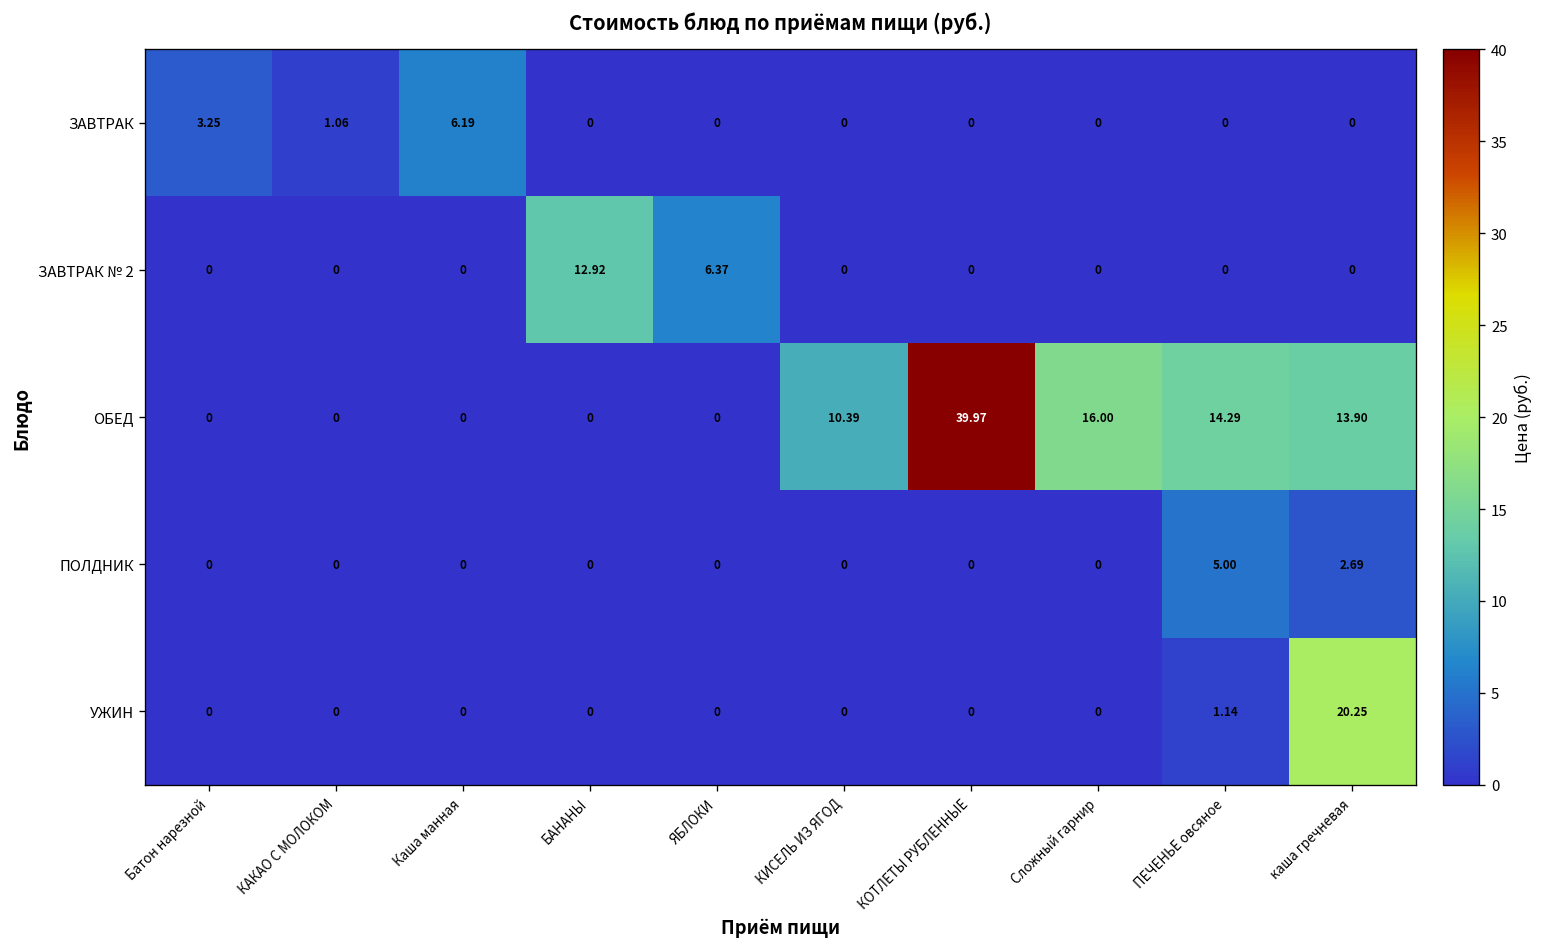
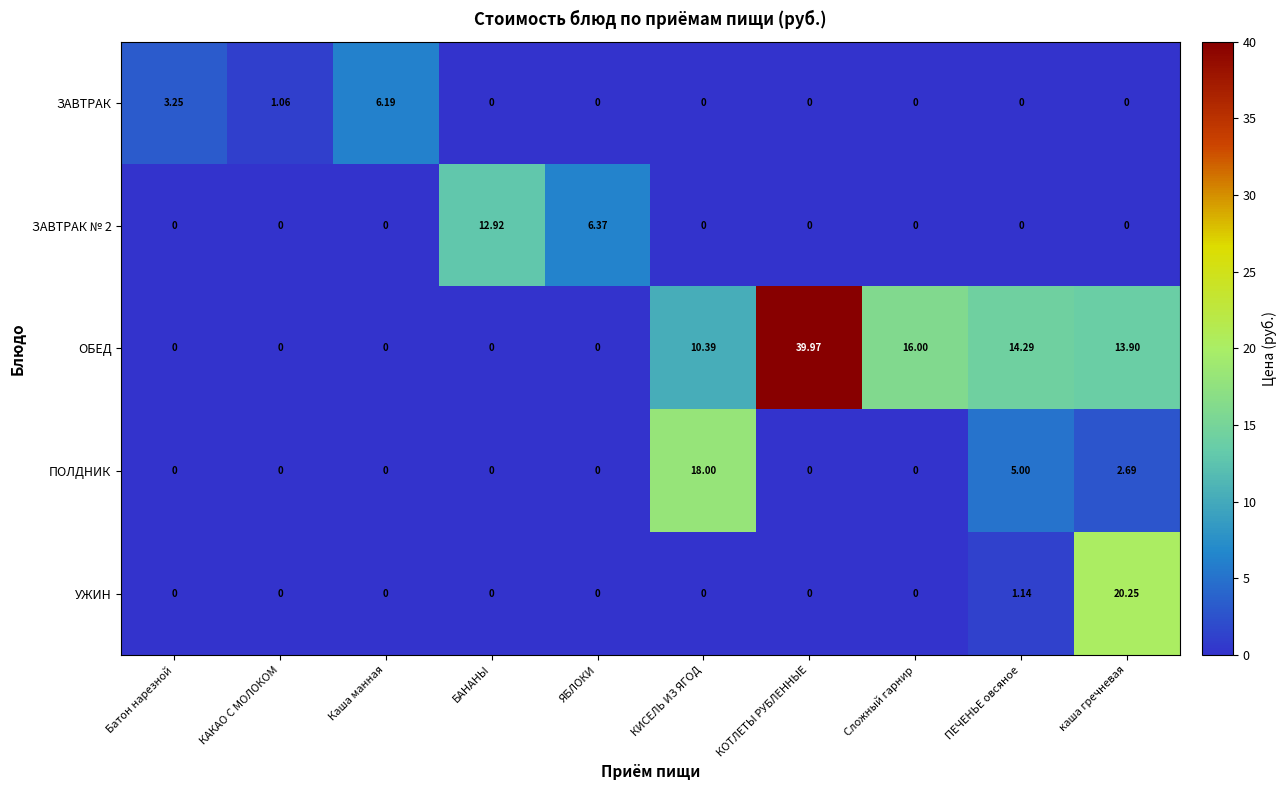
  {
    "ЗАВТРАК": {
      "Батон нарезной": 3.25,
      "КАКАО С МОЛОКОМ": 1.06,
      "Каша манная": 6.19,
      "БАНАНЫ": 0,
      "ЯБЛОКИ": 0,
      "КИСЕЛЬ ИЗ ЯГОД": 0,
      "КОТЛЕТЫ РУБЛЕННЫЕ": 0,
      "Сложный гарнир": 0,
      "ПЕЧЕНЬЕ овсяное": 0,
      "каша гречневая": 0
    },
    "ЗАВТРАК № 2": {
      "Батон нарезной": 0,
      "КАКАО С МОЛОКОМ": 0,
      "Каша манная": 0,
      "БАНАНЫ": 12.92,
      "ЯБЛОКИ": 6.37,
      "КИСЕЛЬ ИЗ ЯГОД": 0,
      "КОТЛЕТЫ РУБЛЕННЫЕ": 0,
      "Сложный гарнир": 0,
      "ПЕЧЕНЬЕ овсяное": 0,
      "каша гречневая": 0
    },
    "ОБЕД": {
      "Батон нарезной": 0,
      "КАКАО С МОЛОКОМ": 0,
      "Каша манная": 0,
      "БАНАНЫ": 0,
      "ЯБЛОКИ": 0,
      "КИСЕЛЬ ИЗ ЯГОД": 10.39,
      "КОТЛЕТЫ РУБЛЕННЫЕ": 39.97,
      "Сложный гарнир": 16.00,
      "ПЕЧЕНЬЕ овсяное": 14.29,
      "каша гречневая": 13.90
    },
    "ПОЛДНИК": {
      "Батон нарезной": 0,
      "КАКАО С МОЛОКОМ": 0,
      "Каша манная": 0,
      "БАНАНЫ": 0,
      "ЯБЛОКИ": 0,
-     "КИСЕЛЬ ИЗ ЯГОД": 0,
+     "КИСЕЛЬ ИЗ ЯГОД": 18.00,
      "КОТЛЕТЫ РУБЛЕННЫЕ": 0,
      "Сложный гарнир": 0,
      "ПЕЧЕНЬЕ овсяное": 5.00,
      "каша гречневая": 2.69
    },
    "УЖИН": {
      "Батон нарезной": 0,
      "КАКАО С МОЛОКОМ": 0,
      "Каша манная": 0,
      "БАНАНЫ": 0,
      "ЯБЛОКИ": 0,
      "КИСЕЛЬ ИЗ ЯГОД": 0,
      "КОТЛЕТЫ РУБЛЕННЫЕ": 0,
      "Сложный гарнир": 0,
      "ПЕЧЕНЬЕ овсяное": 1.14,
      "каша гречневая": 20.25
    }
  }
